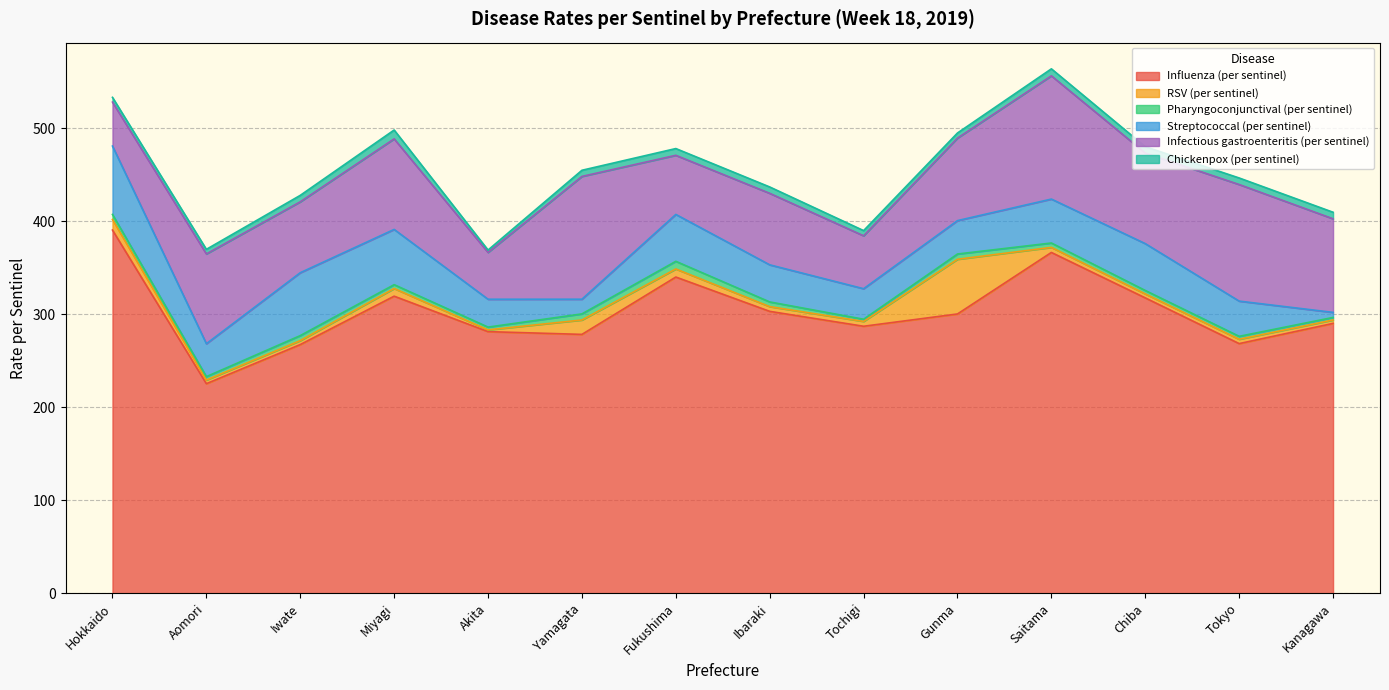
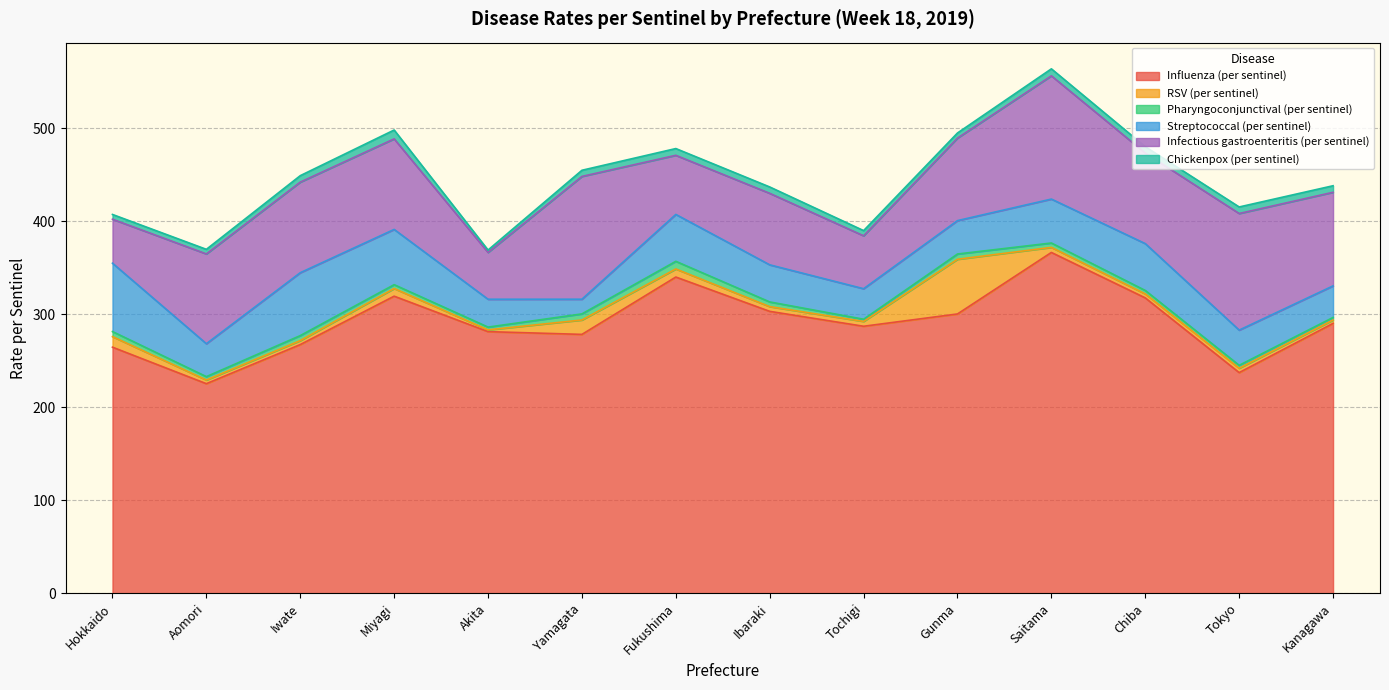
  {
    "Influenza (per sentinel)": {
-     "Hokkaido": 390,
+     "Hokkaido": 260,
      "Aomori": 230,
      "Iwate": 270,
      "Miyagi": 320,
      "Yamagata": 280,
      "Fukushima": 340,
      "Ibaraki": 300,
      "Tochigi": 290,
      "Gunma": 300,
      "Saitama": 370,
      "Chiba": 320,
-     "Tokyo": 270,
+     "Tokyo": 240,
      "Kanagawa": 290
    },
    "RSV (per sentinel)": {
      "Hokkaido": 10,
      "Aomori": 0,
      "Iwate": 0,
      "Miyagi": 10,
      "Yamagata": 20,
      "Fukushima": 10,
      "Ibaraki": 10,
      "Gunma": 60,
      "Saitama": 10,
      "Chiba": 0,
      "Tokyo": 0,
      "Kanagawa": 0
    },
    "Streptococcal (per sentinel)": {
      "Hokkaido": 70,
      "Aomori": 40,
      "Iwate": 70,
      "Miyagi": 60,
      "Akita": 30,
      "Yamagata": 20,
      "Fukushima": 50,
      "Ibaraki": 40,
      "Tochigi": 30,
      "Gunma": 40,
      "Saitama": 50,
      "Chiba": 50,
      "Tokyo": 40,
-     "Kanagawa": 10
+     "Kanagawa": 30
    },
    "Infectious gastroenteritis (per sentinel)": {
      "Hokkaido": 50,
      "Aomori": 100,
-     "Iwate": 80,
+     "Iwate": 100,
      "Miyagi": 100,
      "Yamagata": 130,
      "Fukushima": 60,
      "Ibaraki": 80,
      "Tochigi": 60,
      "Gunma": 90,
      "Saitama": 130,
      "Tokyo": 130,
      "Kanagawa": 100
    }
  }
